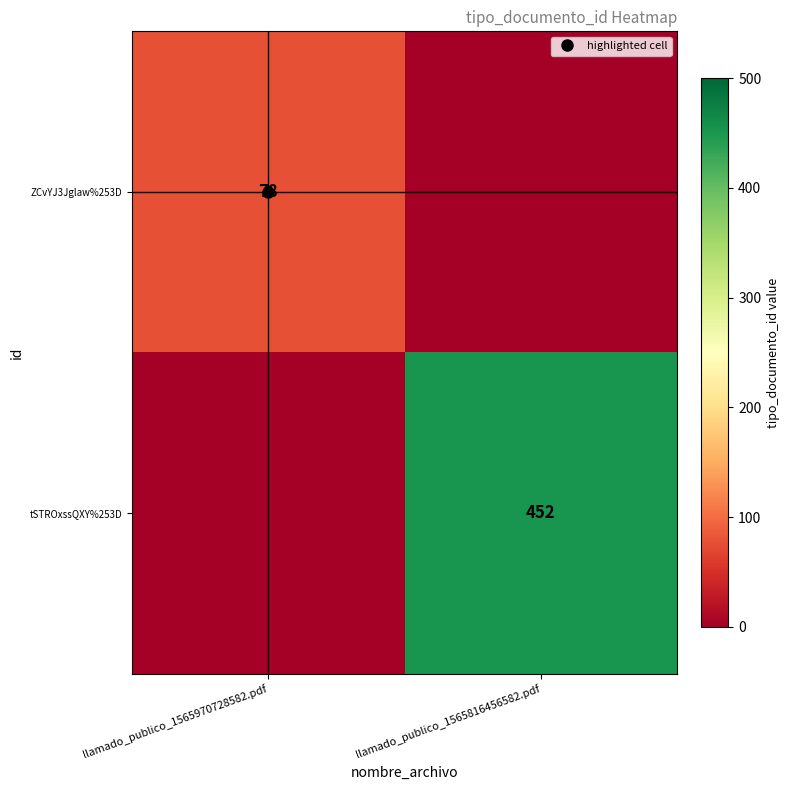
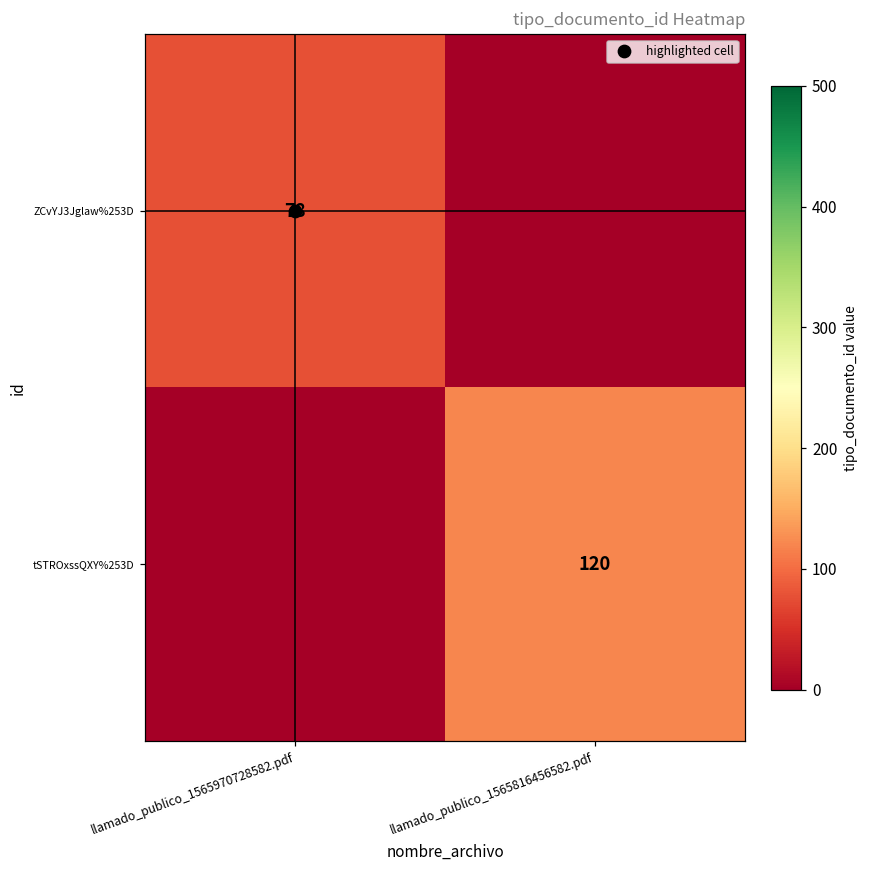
  {
    "tSTROxssQXY%253D": {
-     "llamado_publico_1565816456582.pdf": 452
+     "llamado_publico_1565816456582.pdf": 120
    }
  }
